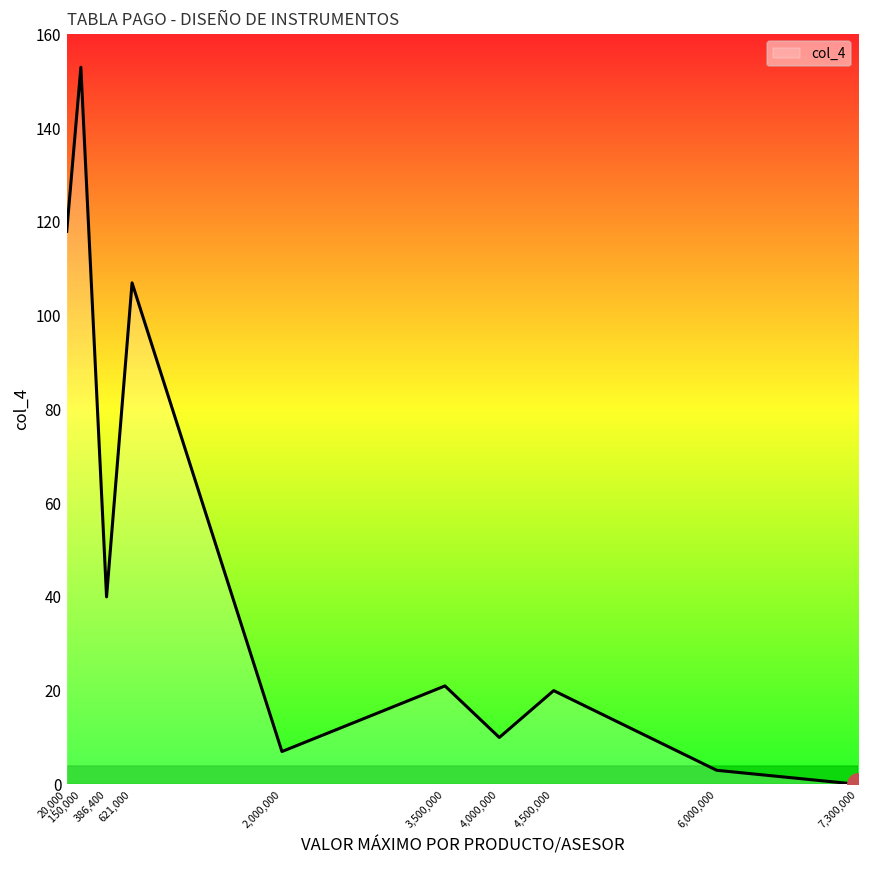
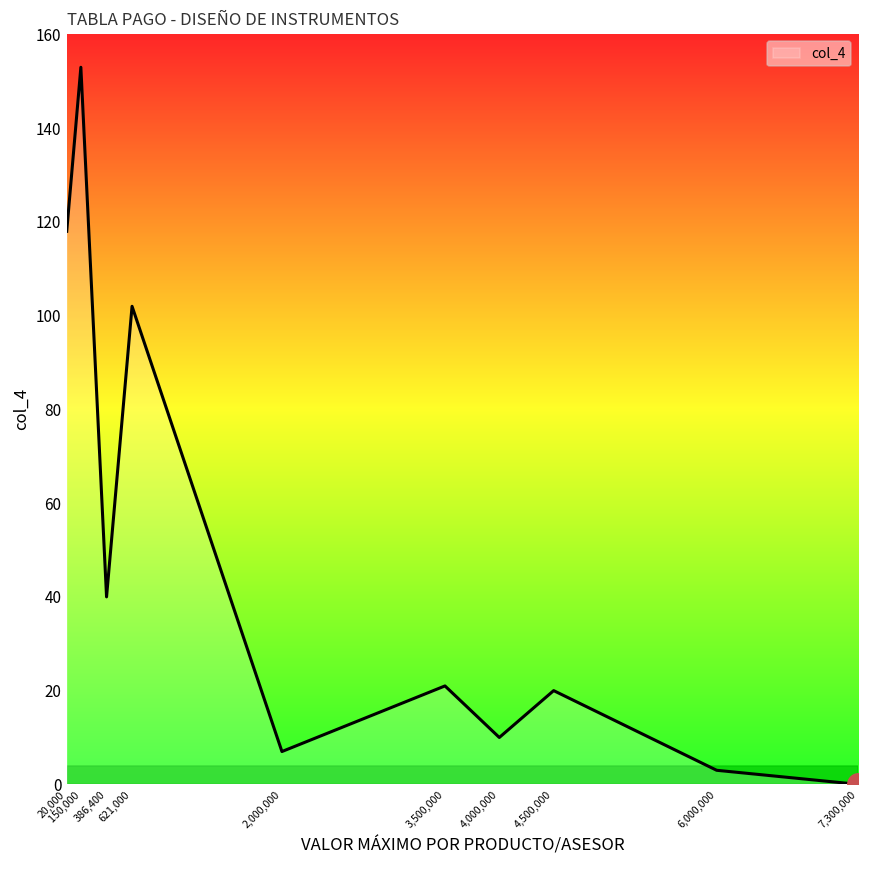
  {
    "col_4": {
      "20,000": 118,
      "150,000": 153,
      "386,400": 40,
-     "621,000": 107,
+     "621,000": 102,
      "2,000,000": 7,
      "3,500,000": 21,
      "4,000,000": 10,
      "4,500,000": 20
    }
  }
